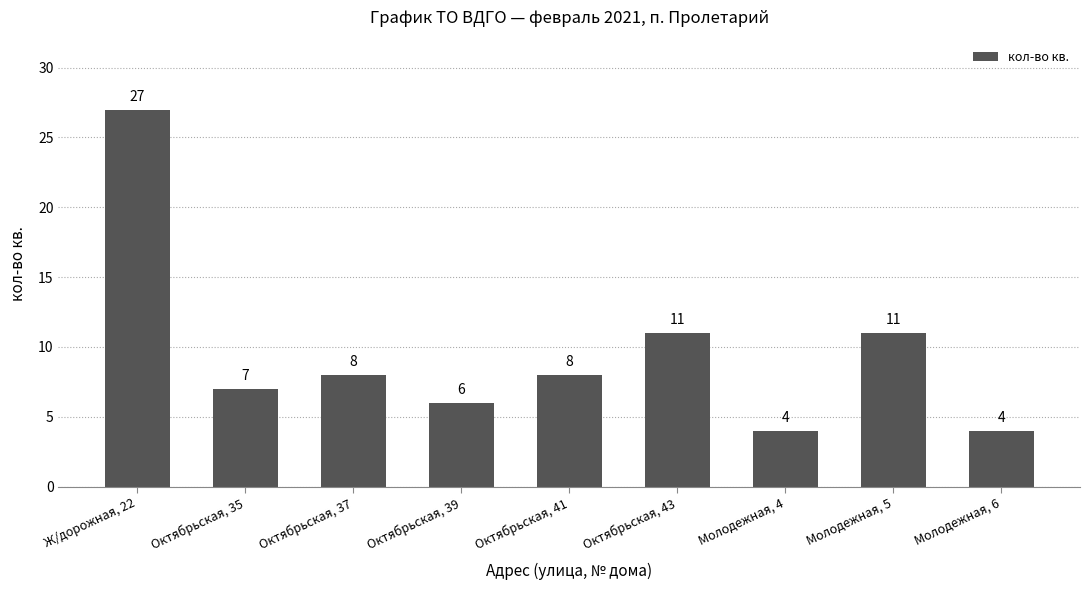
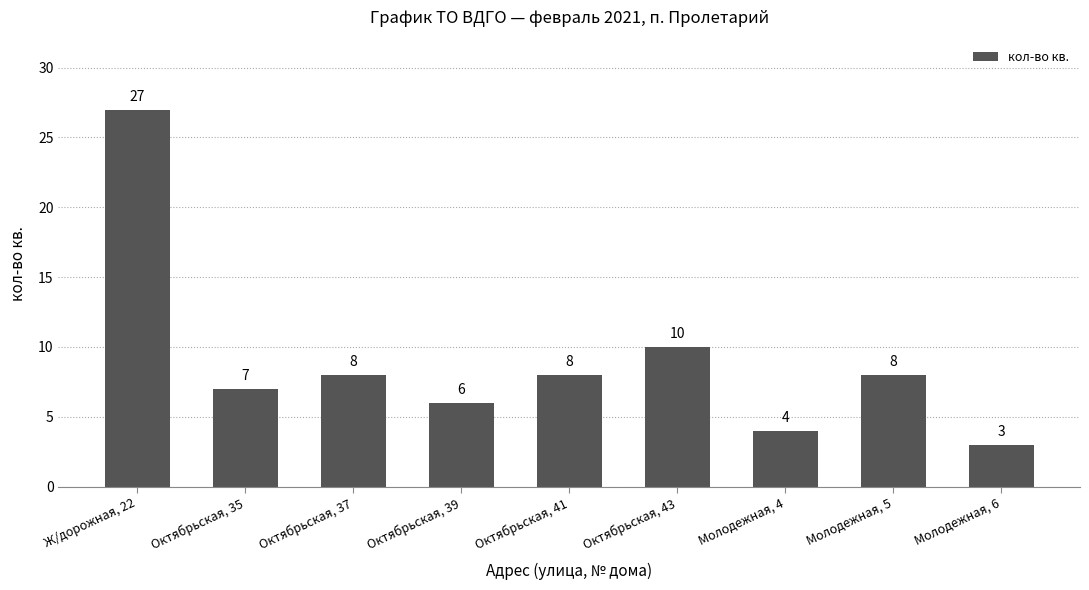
  {
    "Ж/дорожная, 22": 27,
    "Октябрьская, 35": 7,
    "Октябрьская, 37": 8,
    "Октябрьская, 39": 6,
    "Октябрьская, 41": 8,
-   "Октябрьская, 43": 11,
+   "Октябрьская, 43": 10,
    "Молодежная, 4": 4,
-   "Молодежная, 5": 11,
-   "Молодежная, 6": 4
+   "Молодежная, 5": 8,
+   "Молодежная, 6": 3
  }
